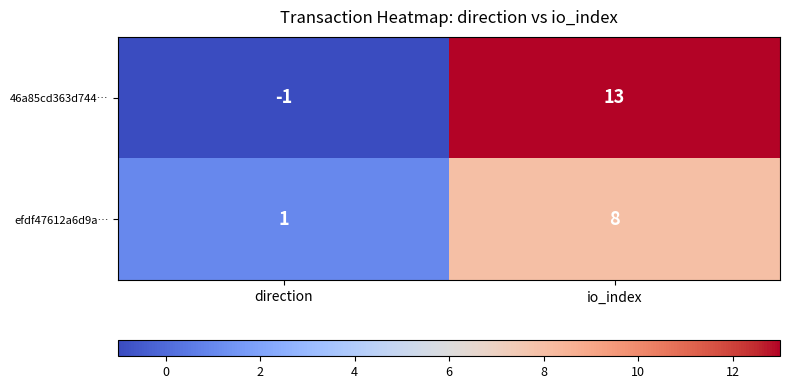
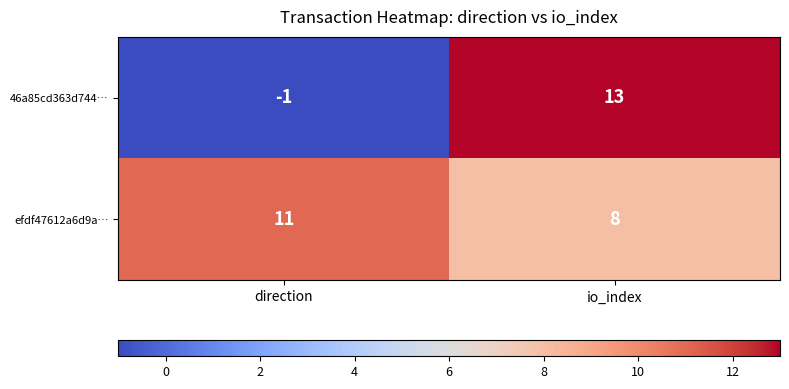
  {
    "46a85cd363d744…": {
      "direction": -1,
      "io_index": 13
    },
    "efdf47612a6d9a…": {
-     "direction": 1,
+     "direction": 11,
      "io_index": 8
    }
  }
